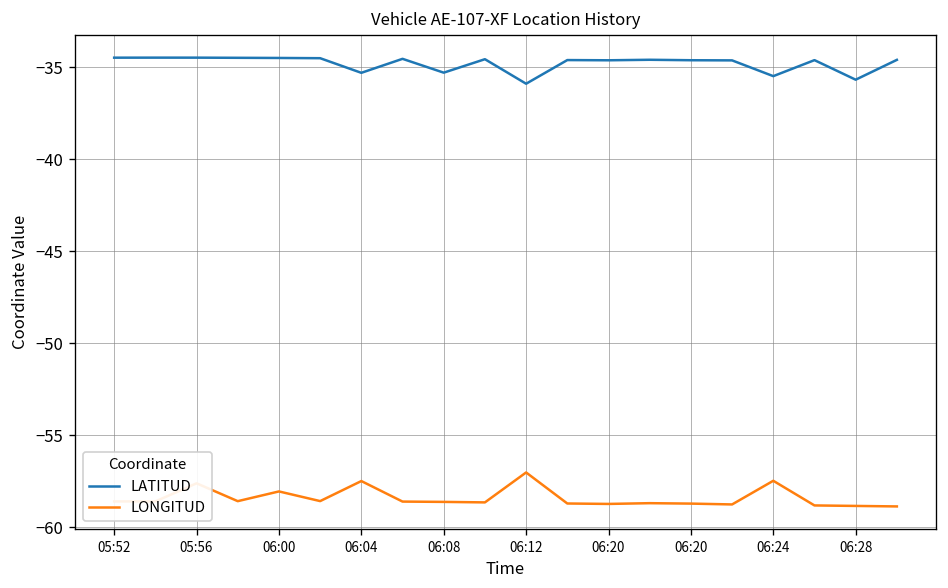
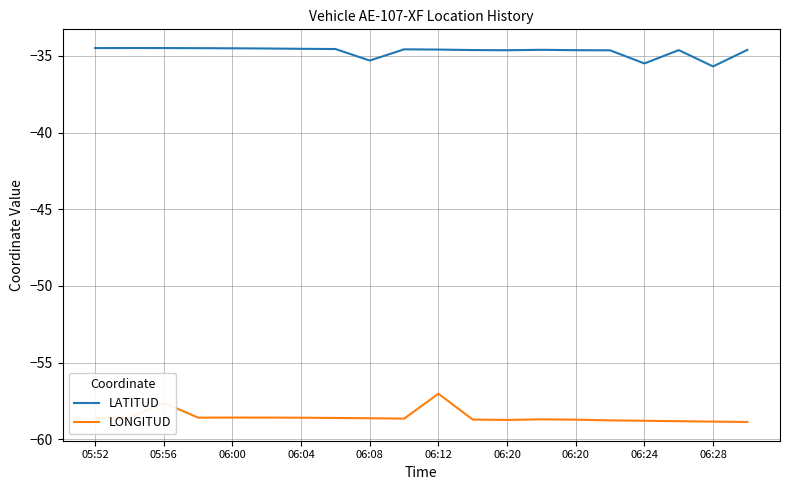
  {
    "LATITUD": {
      "05:52": -34.5,
      "05:56": -34.5,
      "06:00": -34.5,
-     "06:04": -35.3,
+     "06:04": -34.5,
      "06:08": -35.3,
-     "06:12": -35.9,
+     "06:12": -34.6,
      "06:24": -35.5,
      "06:28": -35.7
    },
    "LONGITUD": {
-     "06:00": -58.1,
-     "06:04": -57.5,
+     "06:00": -58.6,
+     "06:04": -58.6,
      "06:08": -58.6,
      "06:12": -57.0,
-     "06:24": -57.5,
+     "06:24": -58.8,
      "06:28": -58.9
    }
  }
